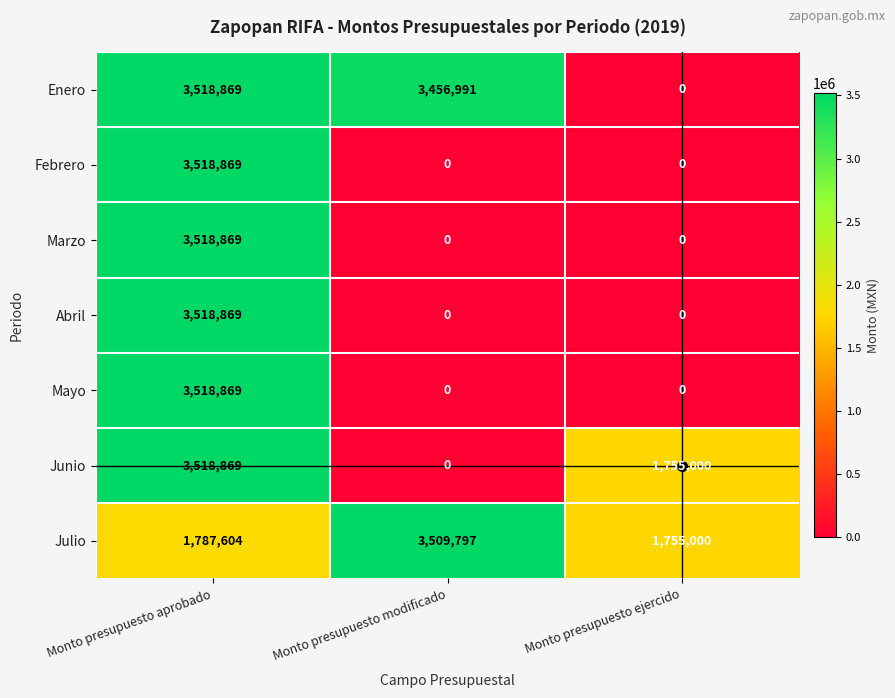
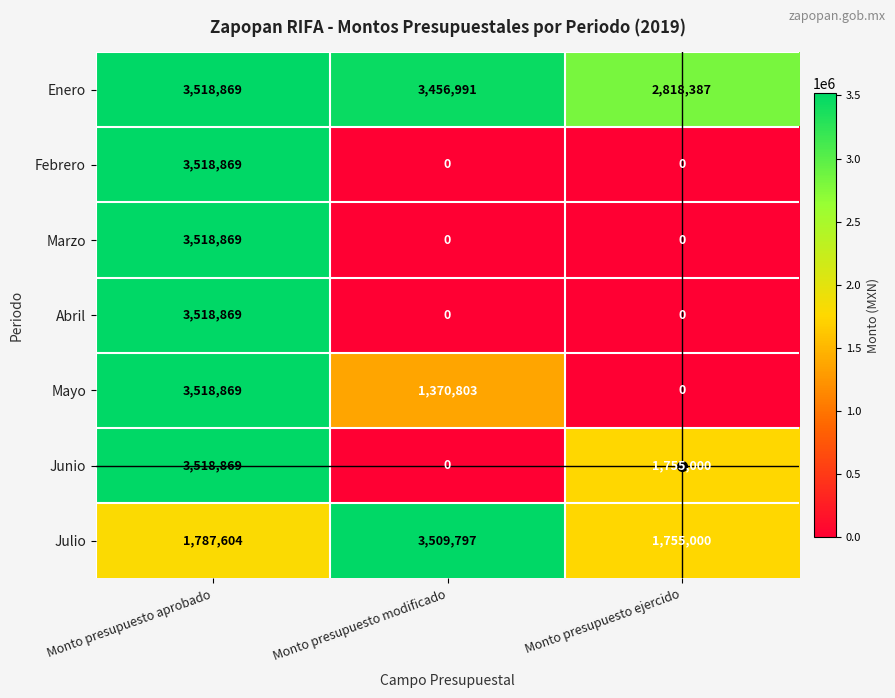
  {
    "Enero": {
      "Monto presupuesto aprobado": "3,518,869",
      "Monto presupuesto modificado": "3,456,991",
-     "Monto presupuesto ejercido": "0"
+     "Monto presupuesto ejercido": "2,818,387"
    },
    "Febrero": {
      "Monto presupuesto aprobado": "3,518,869",
      "Monto presupuesto modificado": "0",
      "Monto presupuesto ejercido": "0"
    },
    "Marzo": {
      "Monto presupuesto aprobado": "3,518,869",
      "Monto presupuesto modificado": "0",
      "Monto presupuesto ejercido": "0"
    },
    "Abril": {
      "Monto presupuesto aprobado": "3,518,869",
      "Monto presupuesto modificado": "0",
      "Monto presupuesto ejercido": "0"
    },
    "Mayo": {
      "Monto presupuesto aprobado": "3,518,869",
-     "Monto presupuesto modificado": "0",
+     "Monto presupuesto modificado": "1,370,803",
      "Monto presupuesto ejercido": "0"
    },
    "Junio": {
      "Monto presupuesto aprobado": "3,518,869",
      "Monto presupuesto modificado": "0"
    },
    "Julio": {
      "Monto presupuesto aprobado": "1,787,604",
      "Monto presupuesto modificado": "3,509,797",
      "Monto presupuesto ejercido": "1,755,000"
    }
  }
